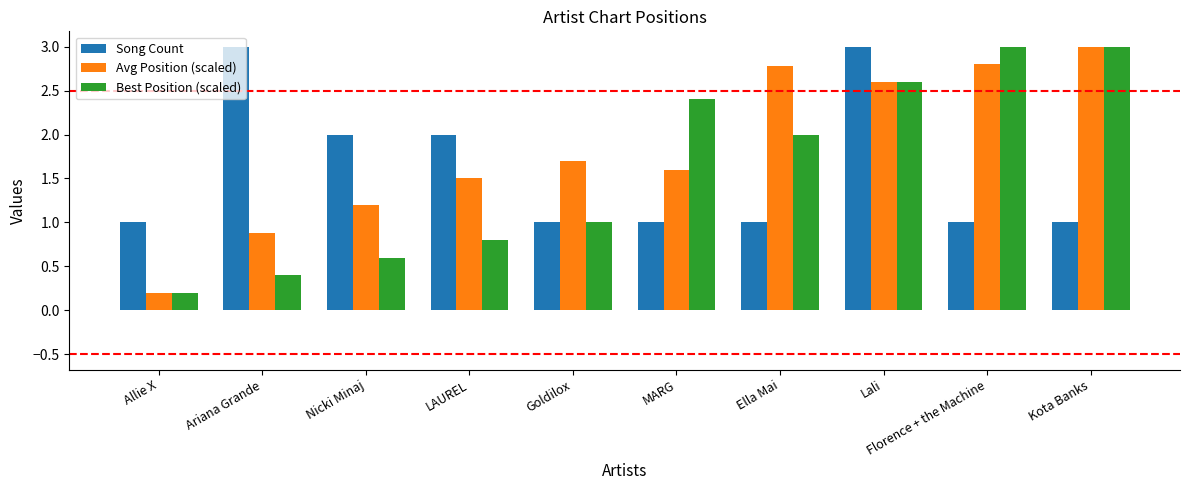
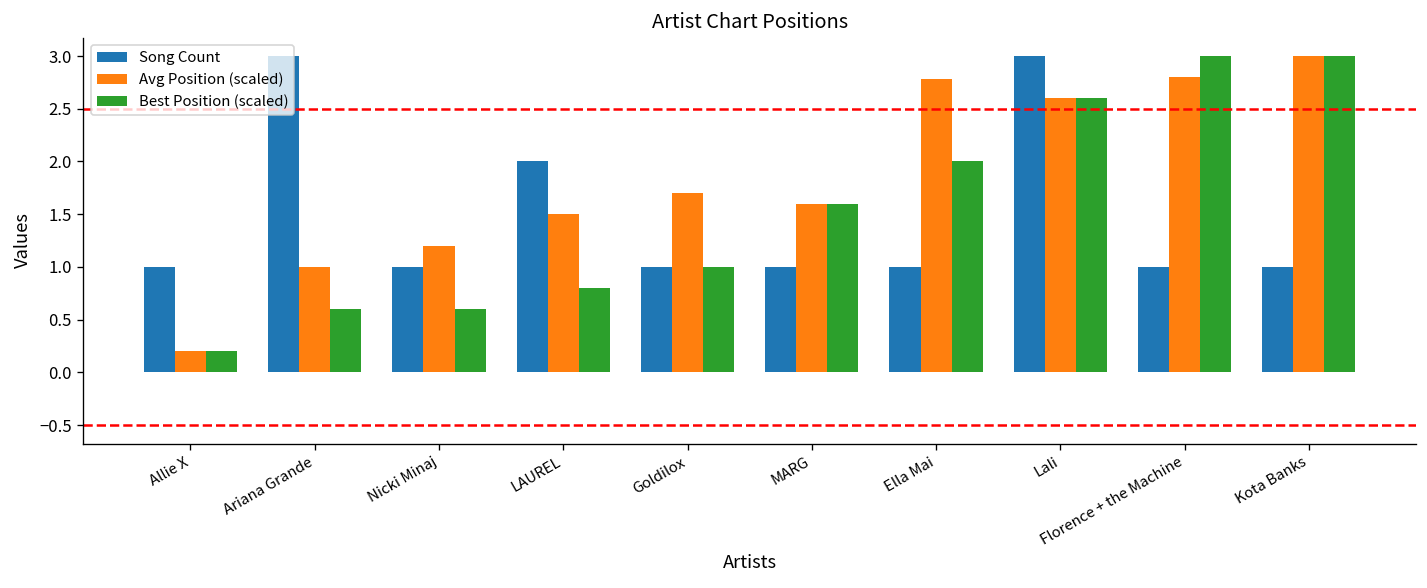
  {
    "Song Count": {
      "Allie X": 1,
-     "Nicki Minaj": 2,
+     "Nicki Minaj": 1,
      "LAUREL": 2,
      "Goldilox": 1,
      "MARG": 1,
      "Ella Mai": 1,
      "Lali": 3,
      "Florence + the Machine": 1,
      "Kota Banks": 1
    },
    "Avg Position (scaled)": {
      "Allie X": 0.2,
-     "Ariana Grande": 0.9,
+     "Ariana Grande": 1.0,
      "Nicki Minaj": 1.2,
      "LAUREL": 1.5,
      "Goldilox": 1.7,
      "MARG": 1.6,
      "Ella Mai": 2.8,
      "Lali": 2.6,
      "Florence + the Machine": 2.8,
      "Kota Banks": 3.0
    },
    "Best Position (scaled)": {
      "Allie X": 0.2,
-     "Ariana Grande": 0.4,
+     "Ariana Grande": 0.6,
      "Nicki Minaj": 0.6,
      "LAUREL": 0.8,
      "Goldilox": 1.0,
-     "MARG": 2.4,
+     "MARG": 1.6,
      "Ella Mai": 2.0,
      "Lali": 2.6,
      "Florence + the Machine": 3.0,
      "Kota Banks": 3.0
    }
  }
